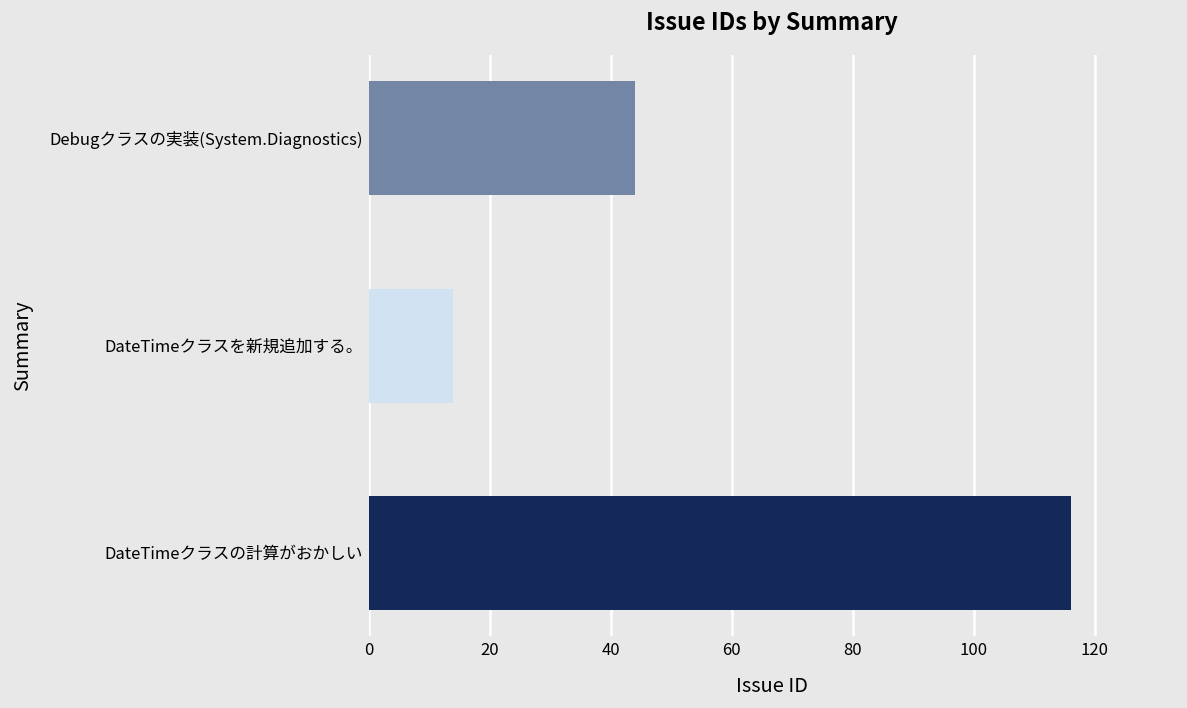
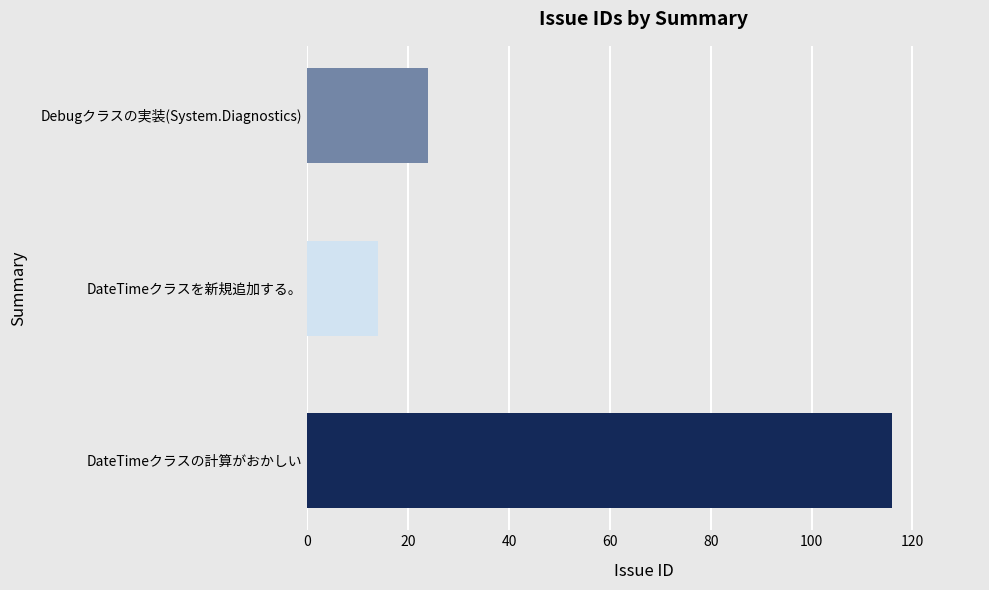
  {
-   "Debugクラスの実装(System.Diagnostics)": 44,
+   "Debugクラスの実装(System.Diagnostics)": 24,
    "DateTimeクラスを新規追加する。": 14,
    "DateTimeクラスの計算がおかしい": 116
  }
